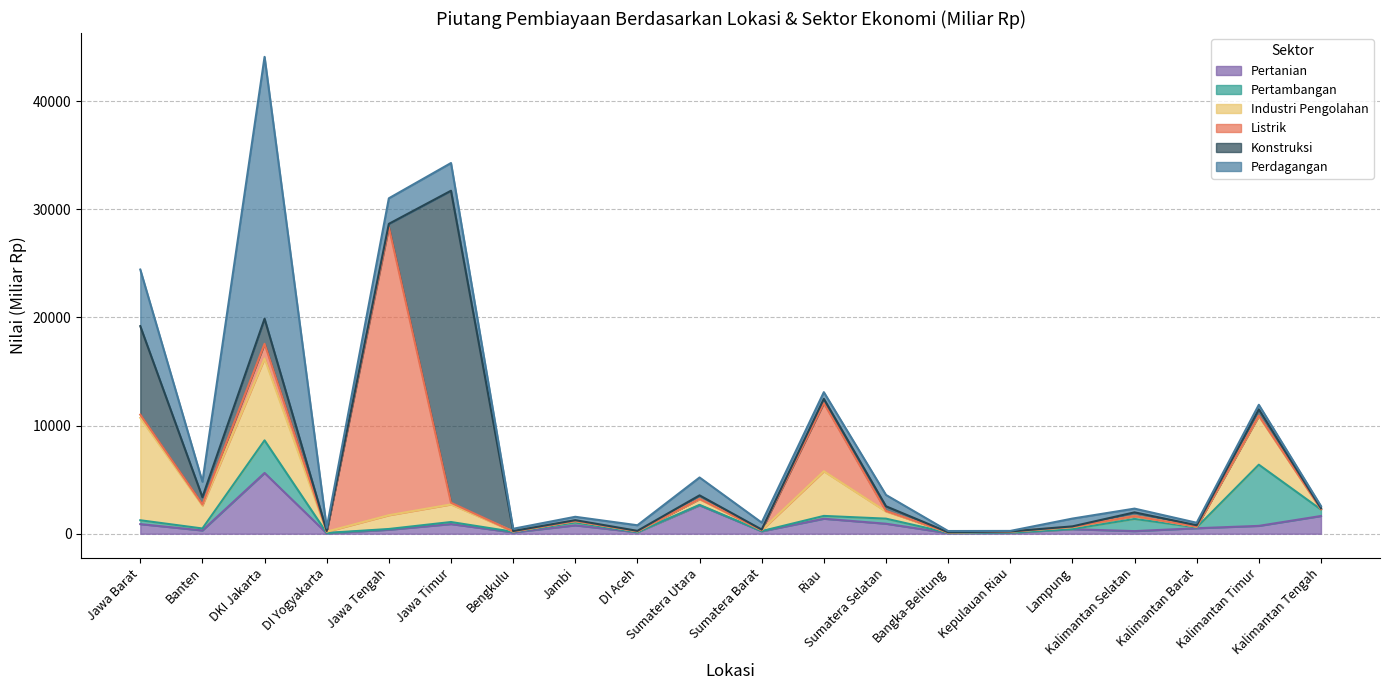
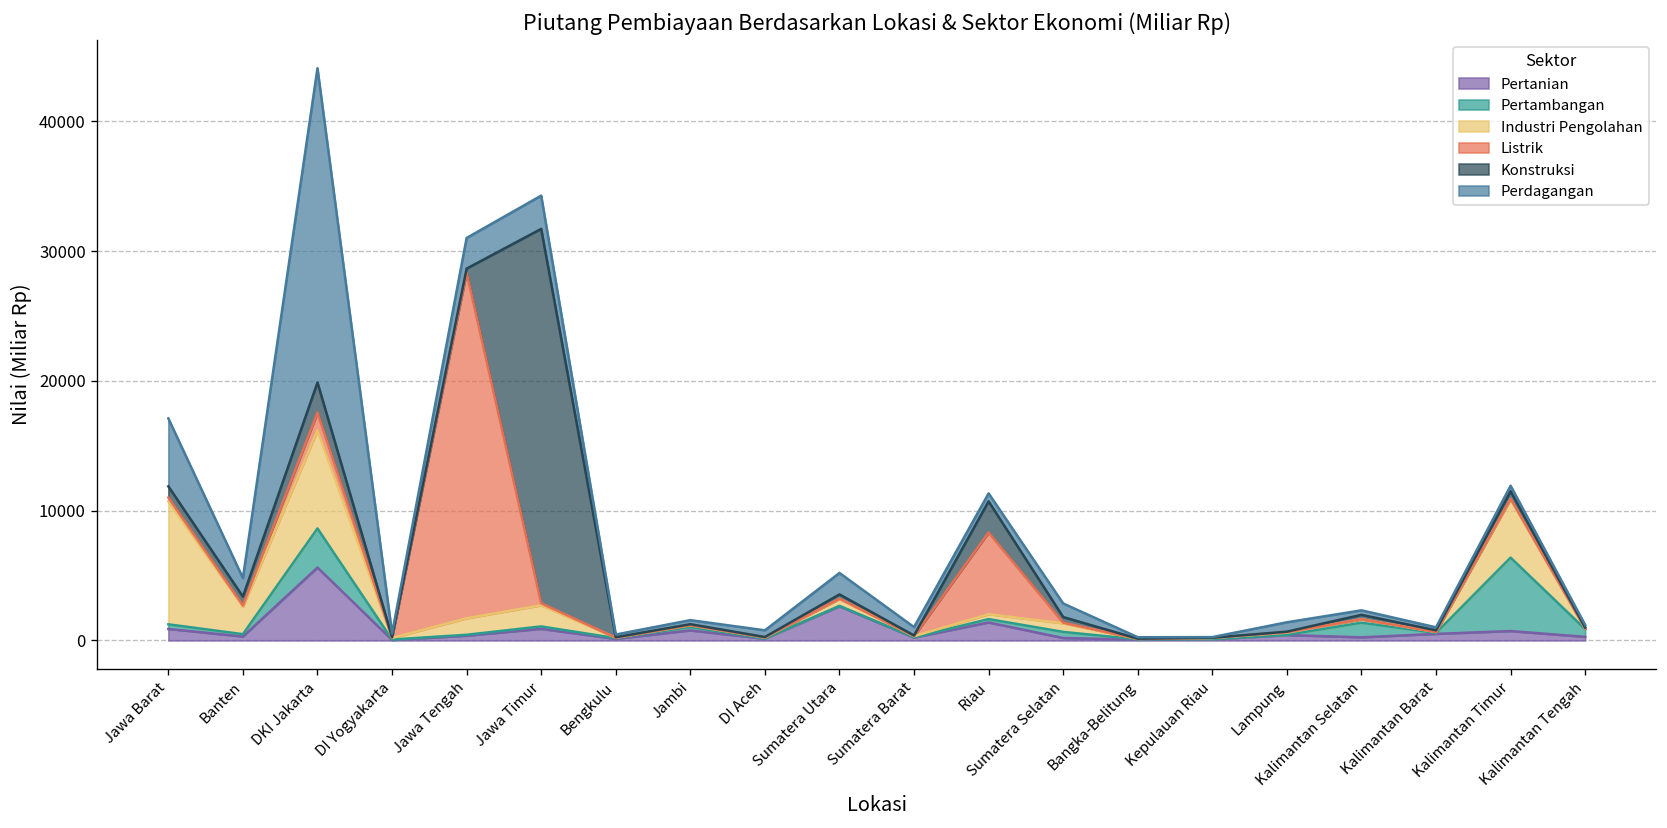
  {
    "Pertanian": {
      "Jawa Barat": 900,
      "DKI Jakarta": 5600,
      "Jambi": 800,
      "Riau": 1400,
-     "Sumatera Selatan": 900,
+     "Sumatera Selatan": 200,
      "Kalimantan Selatan": 200,
      "Kalimantan Timur": 700,
-     "Kalimantan Tengah": 1600
+     "Kalimantan Tengah": 300
    },
    "Industri Pengolahan": {
      "Jawa Barat": 9500,
      "DKI Jakarta": 7600,
      "Jawa Tengah": 1300,
-     "Riau": 4100
+     "Riau": 400
    },
    "Listrik": {
      "Jawa Barat": 300,
      "DKI Jakarta": 1400,
      "Jawa Tengah": 26600,
      "Riau": 6300
    },
    "Konstruksi": {
-     "Jawa Barat": 8200,
+     "Jawa Barat": 900,
      "Banten": 700,
      "DKI Jakarta": 2300,
      "Jawa Tengah": 300,
      "Jawa Timur": 28800,
      "Sumatera Utara": 300,
-     "Riau": 400,
+     "Riau": 2400,
      "Sumatera Selatan": 400,
      "Kalimantan Selatan": 300,
      "Kalimantan Timur": 600
    }
  }
